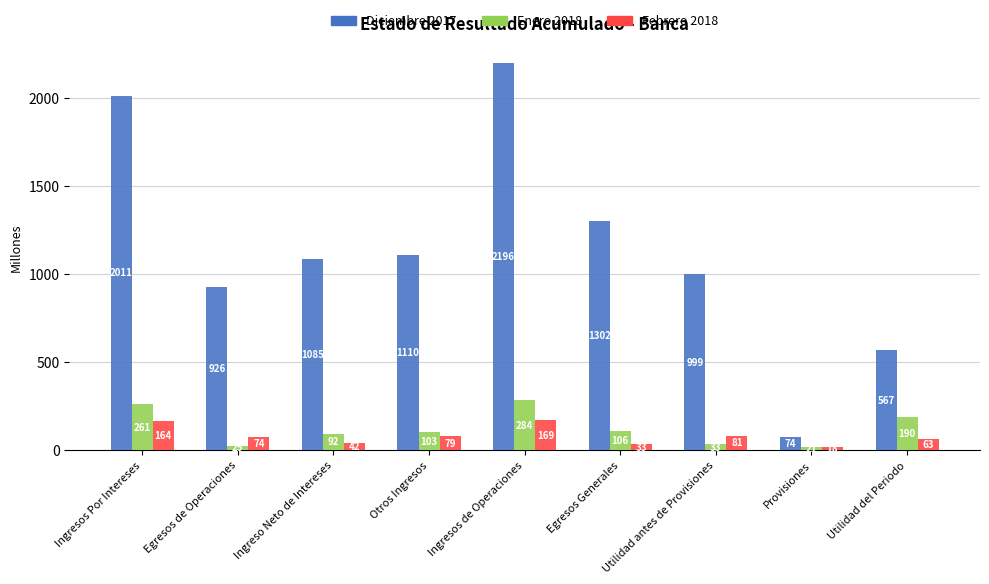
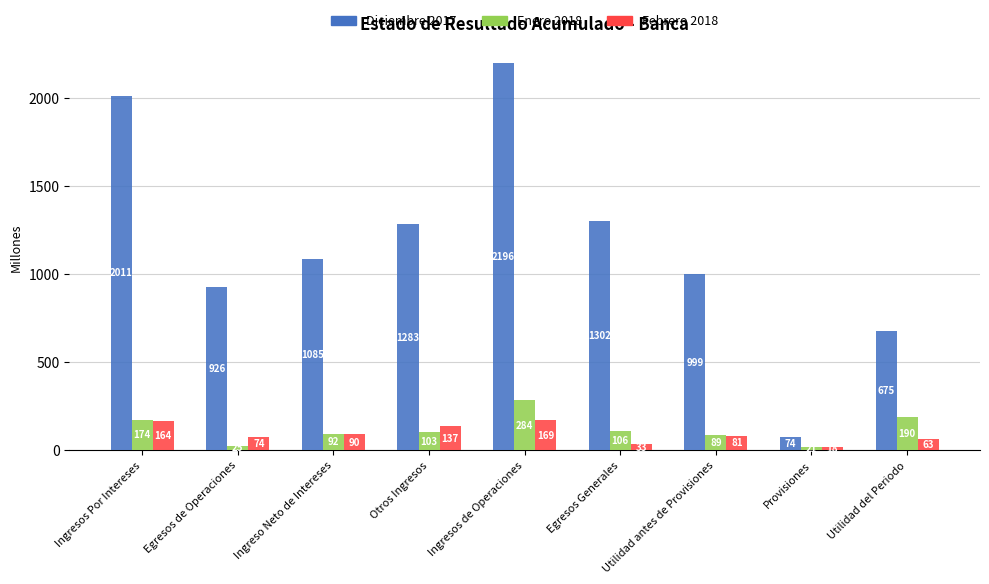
  {
    "Diciembre 2017": {
      "Ingresos Por Intereses": 2011,
      "Egresos de Operaciones": 926,
      "Ingreso Neto de Intereses": 1085,
-     "Otros Ingresos": 1110,
+     "Otros Ingresos": 1283,
      "Ingresos de Operaciones": 2196,
      "Egresos Generales": 1302,
      "Utilidad antes de Provisiones": 999,
      "Provisiones": 74,
-     "Utilidad del Periodo": 567
+     "Utilidad del Periodo": 675
    },
    "Enero 2018": {
-     "Ingresos Por Intereses": 261,
+     "Ingresos Por Intereses": 174,
      "Ingreso Neto de Intereses": 92,
      "Otros Ingresos": 103,
      "Ingresos de Operaciones": 284,
      "Egresos Generales": 106,
-     "Utilidad antes de Provisiones": 33,
+     "Utilidad antes de Provisiones": 89,
      "Utilidad del Periodo": 190
    },
    "Febrero 2018": {
      "Ingresos Por Intereses": 164,
      "Egresos de Operaciones": 74,
-     "Ingreso Neto de Intereses": 42,
-     "Otros Ingresos": 79,
+     "Ingreso Neto de Intereses": 90,
+     "Otros Ingresos": 137,
      "Ingresos de Operaciones": 169,
      "Egresos Generales": 33,
      "Utilidad antes de Provisiones": 81,
      "Utilidad del Periodo": 63
    }
  }
